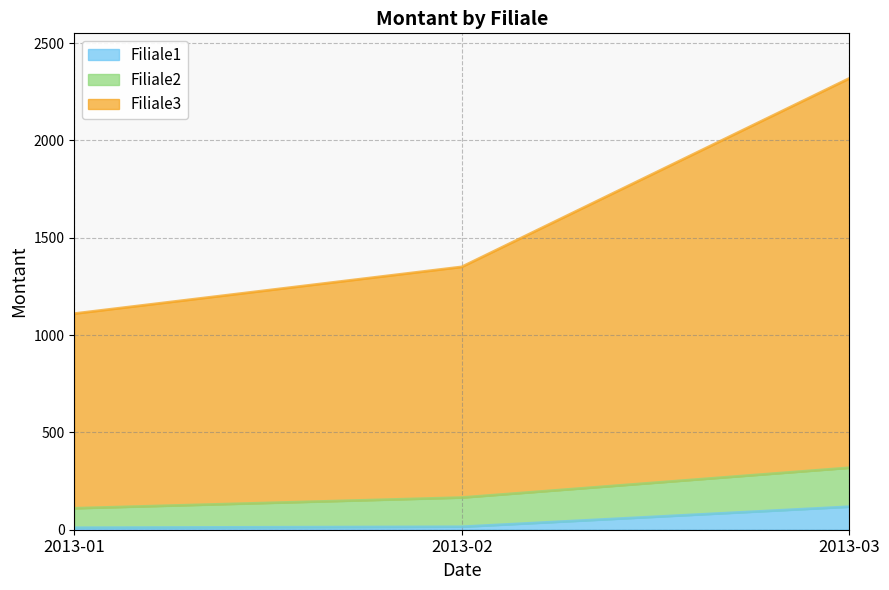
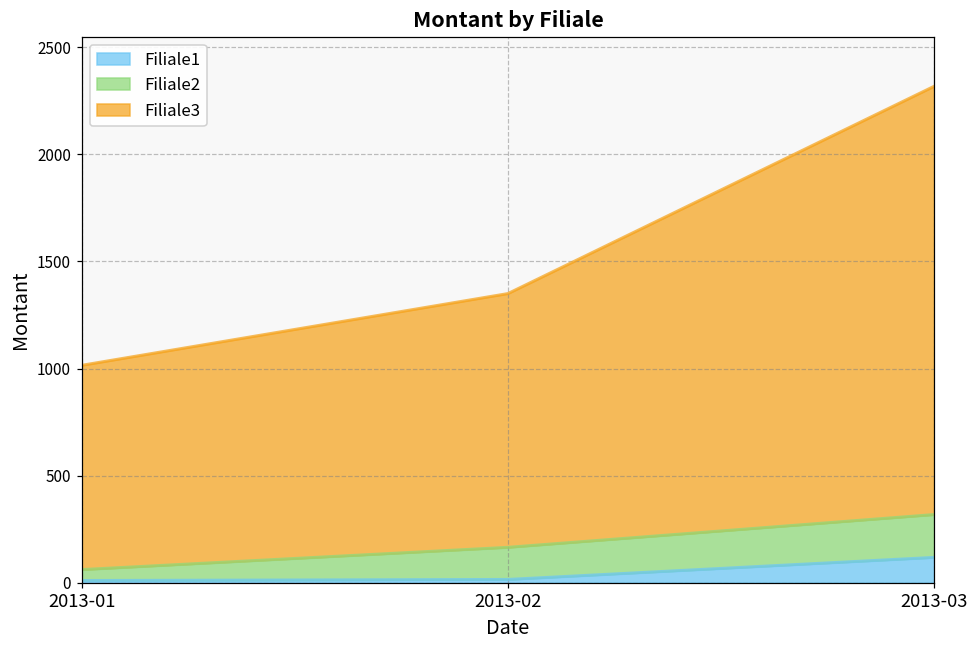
  {
    "Filiale1": {
      "2013-01": 10,
      "2013-02": 20,
      "2013-03": 120
    },
    "Filiale2": {
-     "2013-01": 100,
+     "2013-01": 50,
      "2013-02": 150,
      "2013-03": 200
    },
    "Filiale3": {
-     "2013-01": 1000,
+     "2013-01": 950,
      "2013-02": 1190,
      "2013-03": 2000
    }
  }
